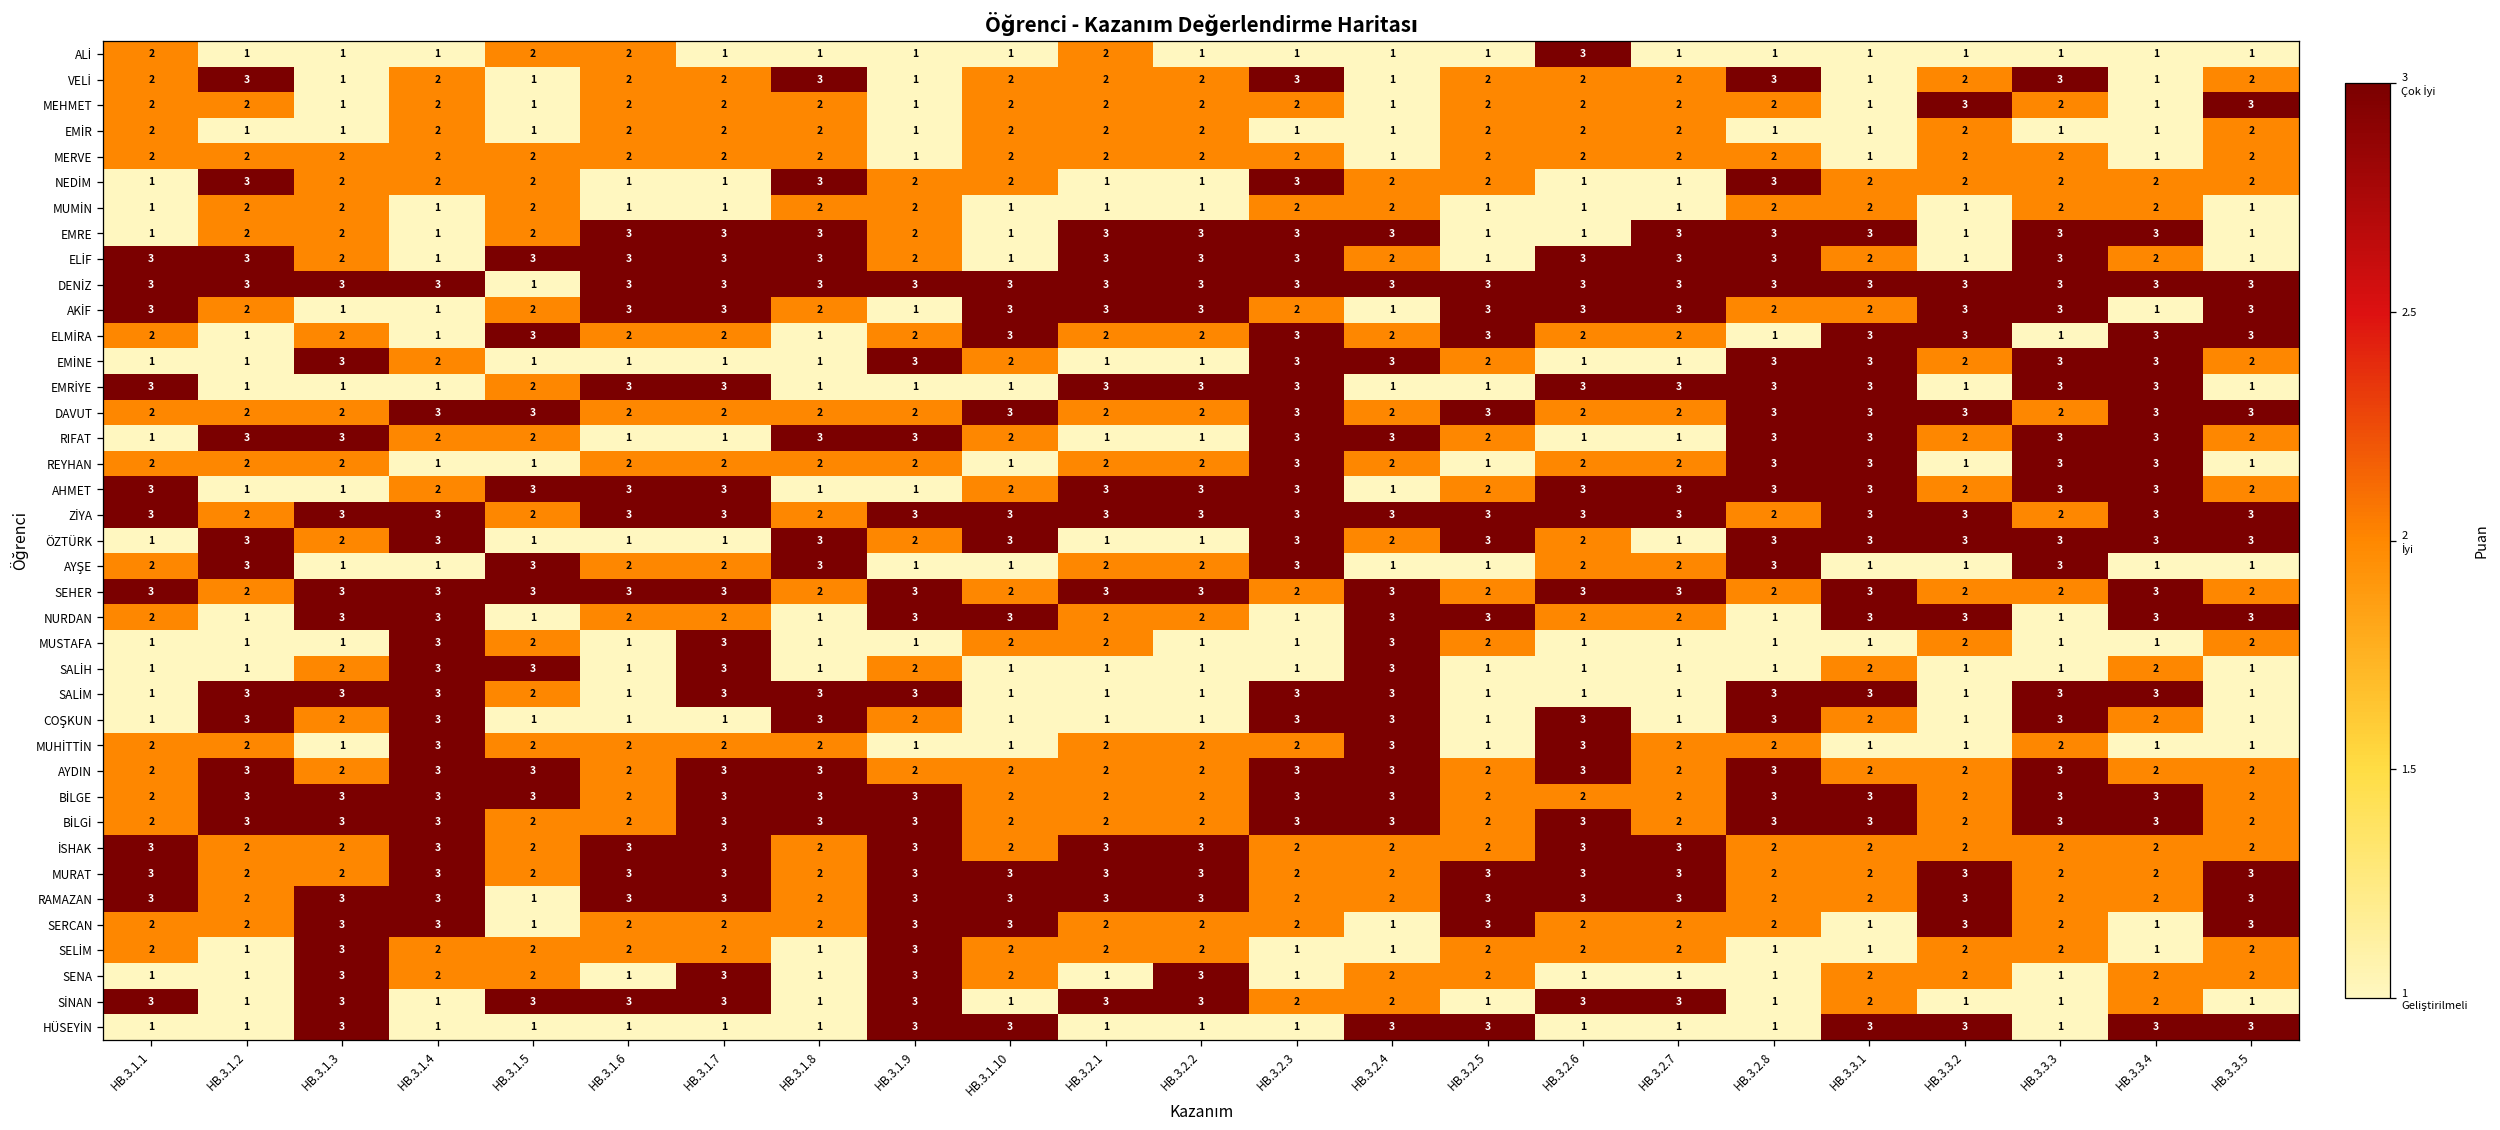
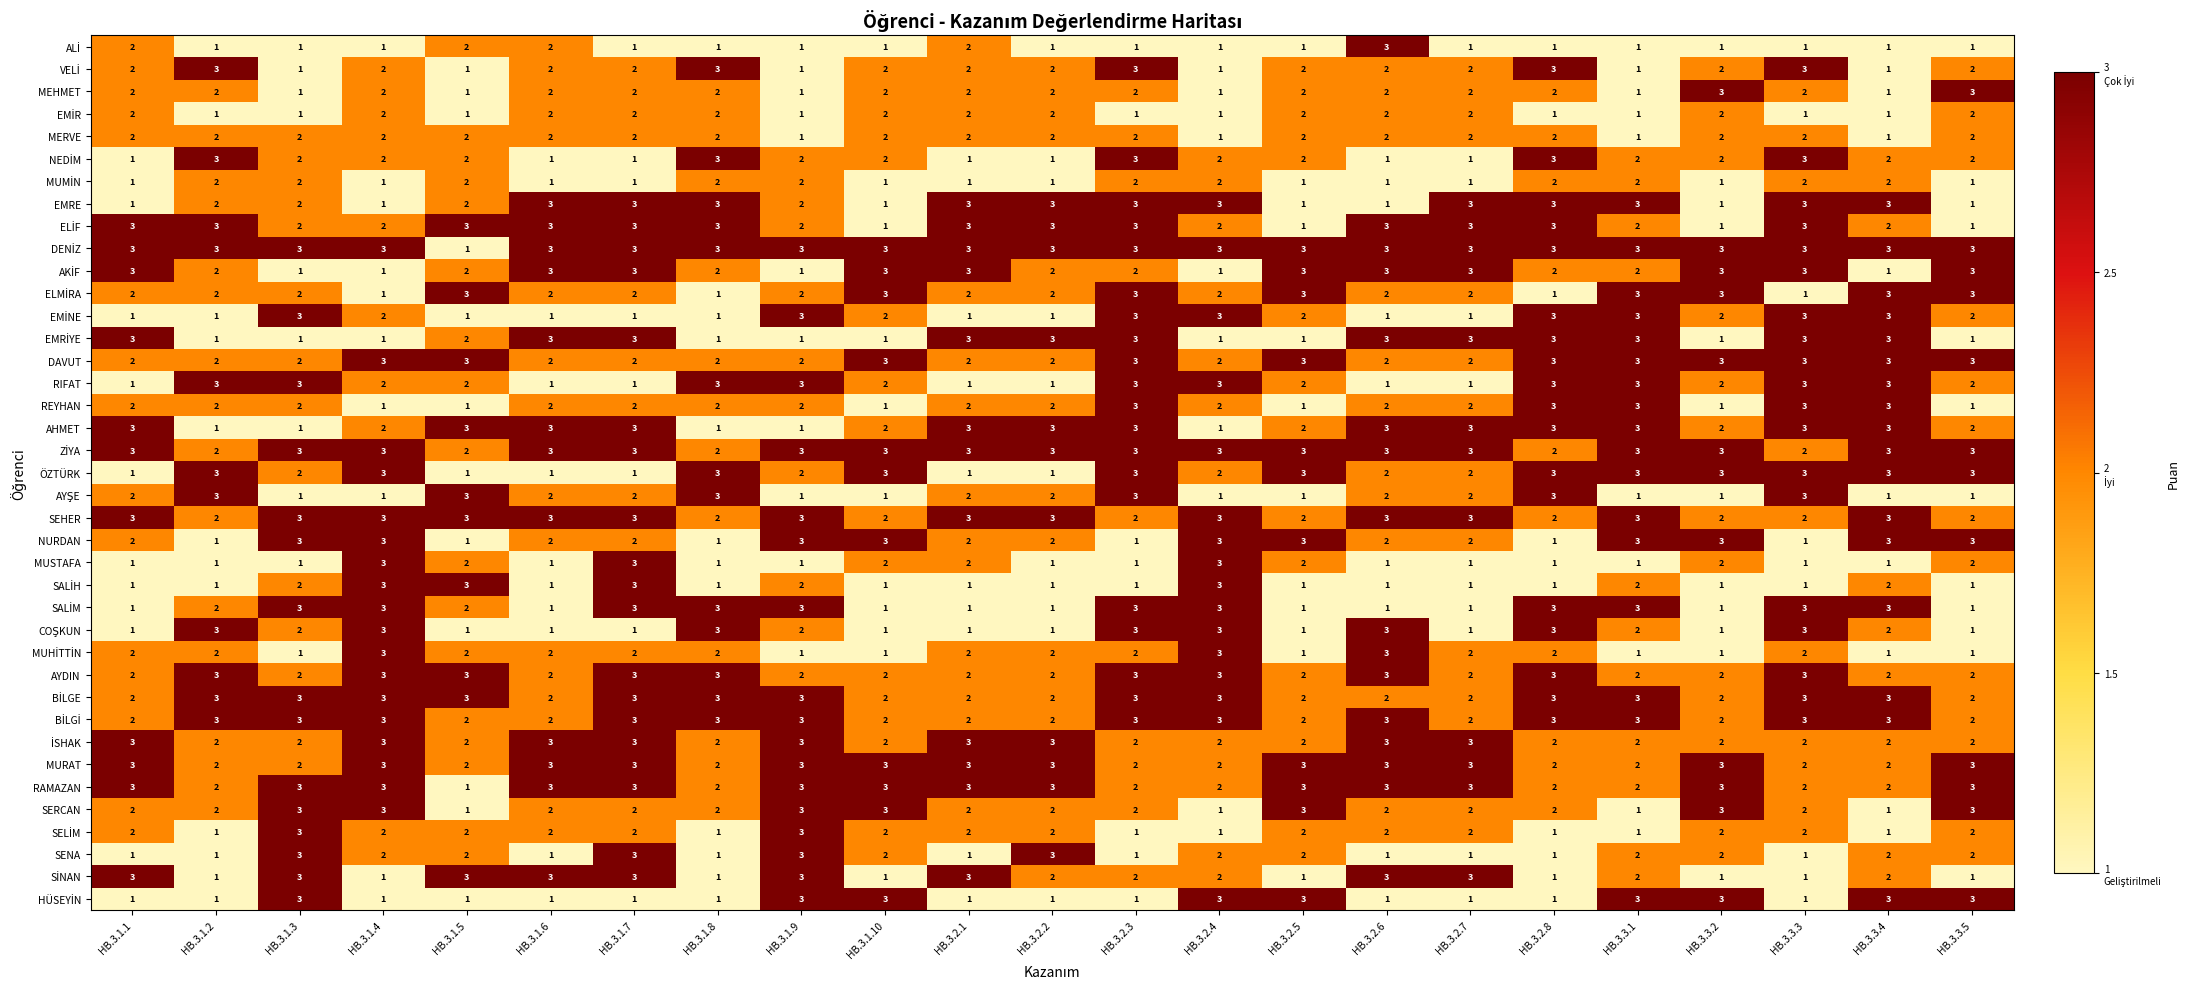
  {
    "NEDİM": {
      "HB.3.1.1": 1,
      "HB.3.1.2": 3,
      "HB.3.1.3": 2,
      "HB.3.1.4": 2,
      "HB.3.1.5": 2,
      "HB.3.1.6": 1,
      "HB.3.1.7": 1,
      "HB.3.1.8": 3,
      "HB.3.1.9": 2,
      "HB.3.1.10": 2,
      "HB.3.2.1": 1,
      "HB.3.2.2": 1,
      "HB.3.2.3": 3,
      "HB.3.2.4": 2,
      "HB.3.2.5": 2,
      "HB.3.2.6": 1,
      "HB.3.2.7": 1,
      "HB.3.2.8": 3,
      "HB.3.3.1": 2,
      "HB.3.3.2": 2,
-     "HB.3.3.3": 2,
+     "HB.3.3.3": 3,
      "HB.3.3.4": 2,
      "HB.3.3.5": 2
    },
    "ELİF": {
      "HB.3.1.1": 3,
      "HB.3.1.2": 3,
      "HB.3.1.3": 2,
-     "HB.3.1.4": 1,
+     "HB.3.1.4": 2,
      "HB.3.1.5": 3,
      "HB.3.1.6": 3,
      "HB.3.1.7": 3,
      "HB.3.1.8": 3,
      "HB.3.1.9": 2,
      "HB.3.1.10": 1,
      "HB.3.2.1": 3,
      "HB.3.2.2": 3,
      "HB.3.2.3": 3,
      "HB.3.2.4": 2,
      "HB.3.2.5": 1,
      "HB.3.2.6": 3,
      "HB.3.2.7": 3,
      "HB.3.2.8": 3,
      "HB.3.3.1": 2,
      "HB.3.3.2": 1,
      "HB.3.3.3": 3,
      "HB.3.3.4": 2,
      "HB.3.3.5": 1
    },
    "AKİF": {
      "HB.3.1.1": 3,
      "HB.3.1.2": 2,
      "HB.3.1.3": 1,
      "HB.3.1.4": 1,
      "HB.3.1.5": 2,
      "HB.3.1.6": 3,
      "HB.3.1.7": 3,
      "HB.3.1.8": 2,
      "HB.3.1.9": 1,
      "HB.3.1.10": 3,
      "HB.3.2.1": 3,
-     "HB.3.2.2": 3,
+     "HB.3.2.2": 2,
      "HB.3.2.3": 2,
      "HB.3.2.4": 1,
      "HB.3.2.5": 3,
      "HB.3.2.6": 3,
      "HB.3.2.7": 3,
      "HB.3.2.8": 2,
      "HB.3.3.1": 2,
      "HB.3.3.2": 3,
      "HB.3.3.3": 3,
      "HB.3.3.4": 1,
      "HB.3.3.5": 3
    },
    "ELMİRA": {
      "HB.3.1.1": 2,
-     "HB.3.1.2": 1,
+     "HB.3.1.2": 2,
      "HB.3.1.3": 2,
      "HB.3.1.4": 1,
      "HB.3.1.5": 3,
      "HB.3.1.6": 2,
      "HB.3.1.7": 2,
      "HB.3.1.8": 1,
      "HB.3.1.9": 2,
      "HB.3.1.10": 3,
      "HB.3.2.1": 2,
      "HB.3.2.2": 2,
      "HB.3.2.3": 3,
      "HB.3.2.4": 2,
      "HB.3.2.5": 3,
      "HB.3.2.6": 2,
      "HB.3.2.7": 2,
      "HB.3.2.8": 1,
      "HB.3.3.1": 3,
      "HB.3.3.2": 3,
      "HB.3.3.3": 1,
      "HB.3.3.4": 3,
      "HB.3.3.5": 3
    },
    "DAVUT": {
      "HB.3.1.1": 2,
      "HB.3.1.2": 2,
      "HB.3.1.3": 2,
      "HB.3.1.4": 3,
      "HB.3.1.5": 3,
      "HB.3.1.6": 2,
      "HB.3.1.7": 2,
      "HB.3.1.8": 2,
      "HB.3.1.9": 2,
      "HB.3.1.10": 3,
      "HB.3.2.1": 2,
      "HB.3.2.2": 2,
      "HB.3.2.3": 3,
      "HB.3.2.4": 2,
      "HB.3.2.5": 3,
      "HB.3.2.6": 2,
      "HB.3.2.7": 2,
      "HB.3.2.8": 3,
      "HB.3.3.1": 3,
      "HB.3.3.2": 3,
-     "HB.3.3.3": 2,
+     "HB.3.3.3": 3,
      "HB.3.3.4": 3,
      "HB.3.3.5": 3
    },
    "ÖZTÜRK": {
      "HB.3.1.1": 1,
      "HB.3.1.2": 3,
      "HB.3.1.3": 2,
      "HB.3.1.4": 3,
      "HB.3.1.5": 1,
      "HB.3.1.6": 1,
      "HB.3.1.7": 1,
      "HB.3.1.8": 3,
      "HB.3.1.9": 2,
      "HB.3.1.10": 3,
      "HB.3.2.1": 1,
      "HB.3.2.2": 1,
      "HB.3.2.3": 3,
      "HB.3.2.4": 2,
      "HB.3.2.5": 3,
      "HB.3.2.6": 2,
-     "HB.3.2.7": 1,
+     "HB.3.2.7": 2,
      "HB.3.2.8": 3,
      "HB.3.3.1": 3,
      "HB.3.3.2": 3,
      "HB.3.3.3": 3,
      "HB.3.3.4": 3,
      "HB.3.3.5": 3
    },
    "SALİM": {
      "HB.3.1.1": 1,
-     "HB.3.1.2": 3,
+     "HB.3.1.2": 2,
      "HB.3.1.3": 3,
      "HB.3.1.4": 3,
      "HB.3.1.5": 2,
      "HB.3.1.6": 1,
      "HB.3.1.7": 3,
      "HB.3.1.8": 3,
      "HB.3.1.9": 3,
      "HB.3.1.10": 1,
      "HB.3.2.1": 1,
      "HB.3.2.2": 1,
      "HB.3.2.3": 3,
      "HB.3.2.4": 3,
      "HB.3.2.5": 1,
      "HB.3.2.6": 1,
      "HB.3.2.7": 1,
      "HB.3.2.8": 3,
      "HB.3.3.1": 3,
      "HB.3.3.2": 1,
      "HB.3.3.3": 3,
      "HB.3.3.4": 3,
      "HB.3.3.5": 1
    },
    "SİNAN": {
      "HB.3.1.1": 3,
      "HB.3.1.2": 1,
      "HB.3.1.3": 3,
      "HB.3.1.4": 1,
      "HB.3.1.5": 3,
      "HB.3.1.6": 3,
      "HB.3.1.7": 3,
      "HB.3.1.8": 1,
      "HB.3.1.9": 3,
      "HB.3.1.10": 1,
      "HB.3.2.1": 3,
-     "HB.3.2.2": 3,
+     "HB.3.2.2": 2,
      "HB.3.2.3": 2,
      "HB.3.2.4": 2,
      "HB.3.2.5": 1,
      "HB.3.2.6": 3,
      "HB.3.2.7": 3,
      "HB.3.2.8": 1,
      "HB.3.3.1": 2,
      "HB.3.3.2": 1,
      "HB.3.3.3": 1,
      "HB.3.3.4": 2,
      "HB.3.3.5": 1
    }
  }
